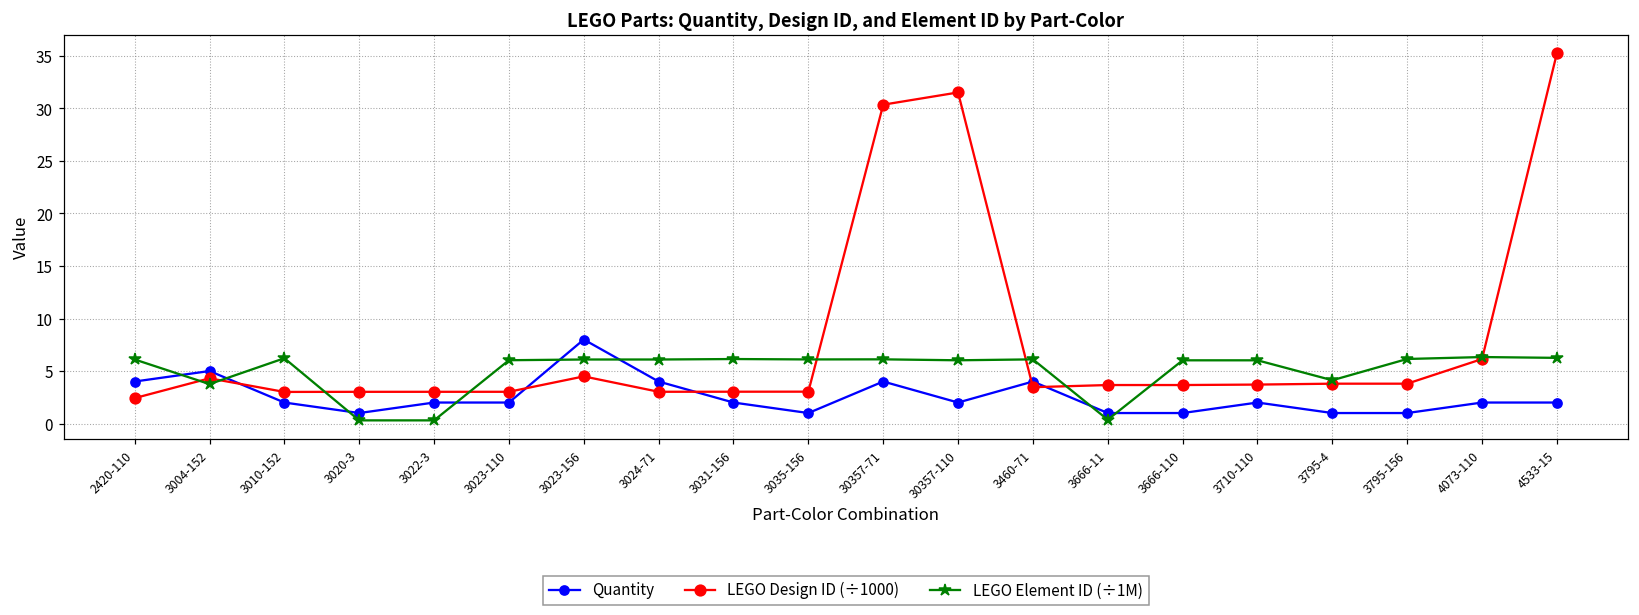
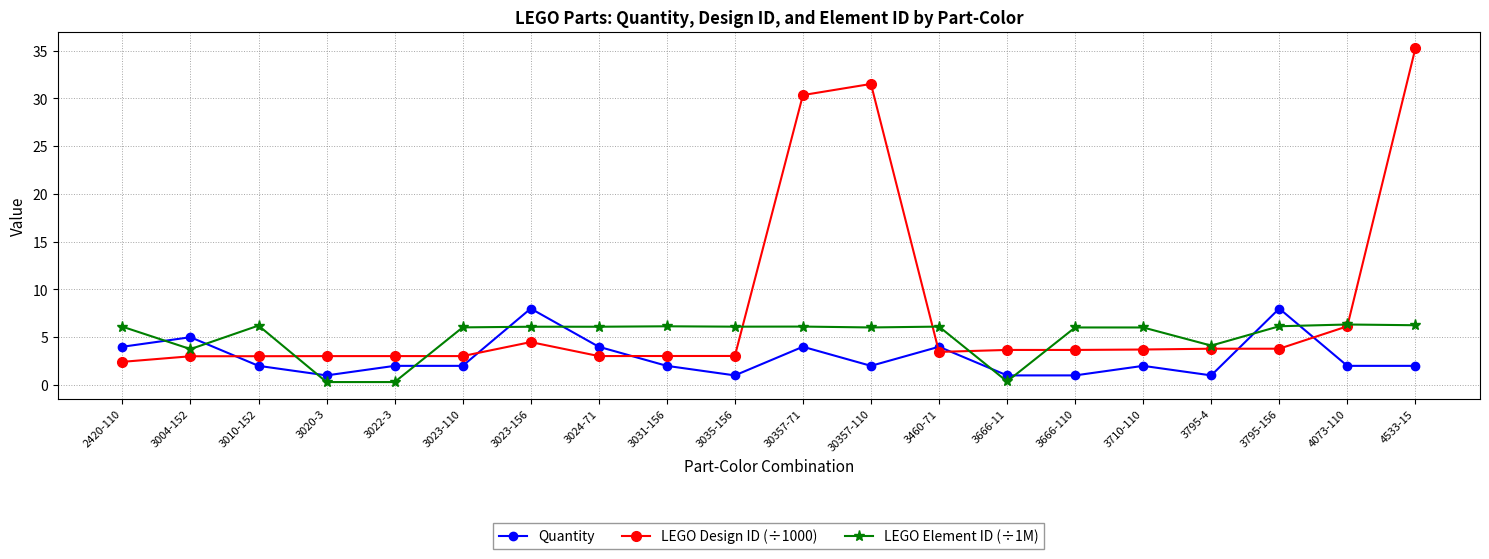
  {
    "Quantity": {
      "2420-110": 4,
      "3004-152": 5,
      "3010-152": 2,
      "3020-3": 1,
      "3022-3": 2,
      "3023-110": 2,
      "3023-156": 8,
      "3024-71": 4,
      "3031-156": 2,
      "3035-156": 1,
      "30357-71": 4,
      "30357-110": 2,
      "3460-71": 4,
      "3666-11": 1,
      "3666-110": 1,
      "3710-110": 2,
      "3795-4": 1,
-     "3795-156": 1,
+     "3795-156": 8,
      "4073-110": 2,
      "4533-15": 2
    },
    "LEGO Design ID (÷1000)": {
      "2420-110": 2,
-     "3004-152": 4,
+     "3004-152": 3,
      "3010-152": 3,
      "3020-3": 3,
      "3022-3": 3,
      "3023-110": 3,
      "3023-156": 4,
      "3024-71": 3,
      "3031-156": 3,
      "3035-156": 3,
      "30357-71": 30,
      "30357-110": 32,
      "3460-71": 3,
      "3666-11": 4,
      "3666-110": 4,
      "3710-110": 4,
      "3795-4": 4,
      "3795-156": 4,
      "4533-15": 35
    },
    "LEGO Element ID (÷1M)": {
      "2420-110": 6,
      "3004-152": 4,
      "3010-152": 6,
      "3020-3": 0,
      "3022-3": 0,
      "3023-110": 6,
      "3023-156": 6,
      "3024-71": 6,
      "3031-156": 6,
      "3035-156": 6,
      "30357-71": 6,
      "30357-110": 6,
      "3460-71": 6,
      "3666-11": 0,
      "3666-110": 6,
      "3710-110": 6,
      "3795-4": 4,
      "3795-156": 6,
      "4533-15": 6
    }
  }
